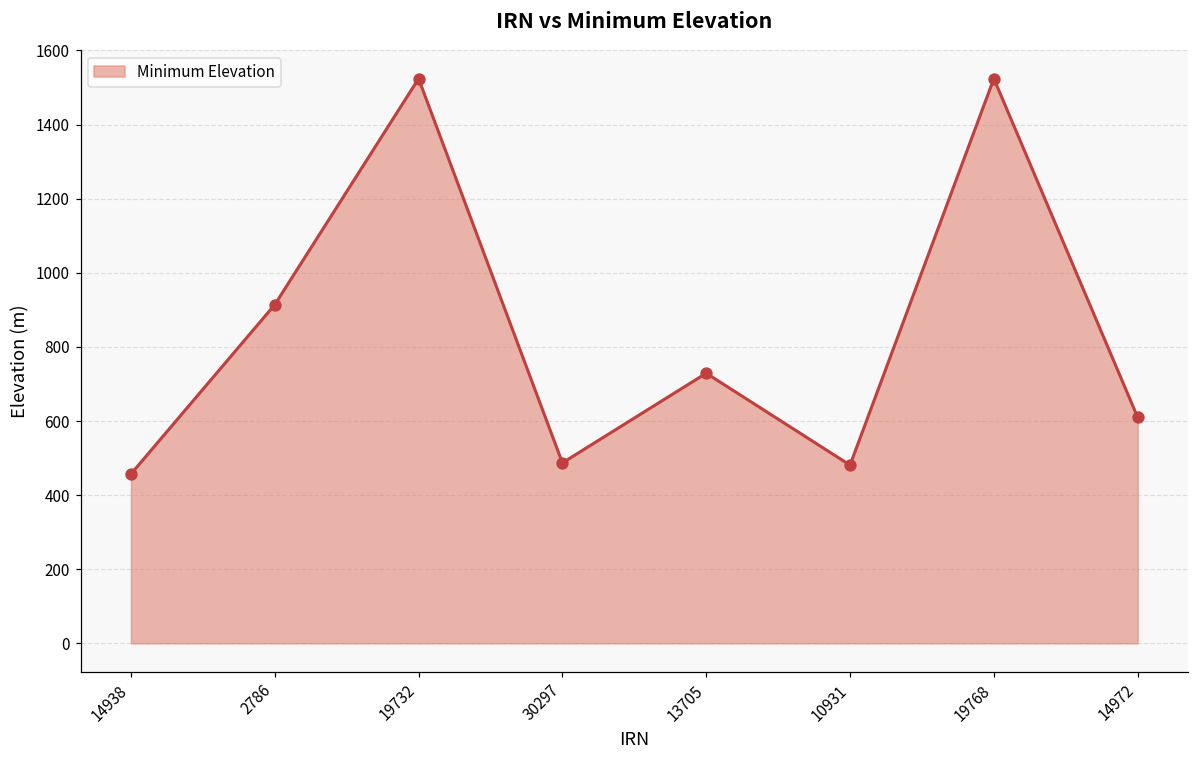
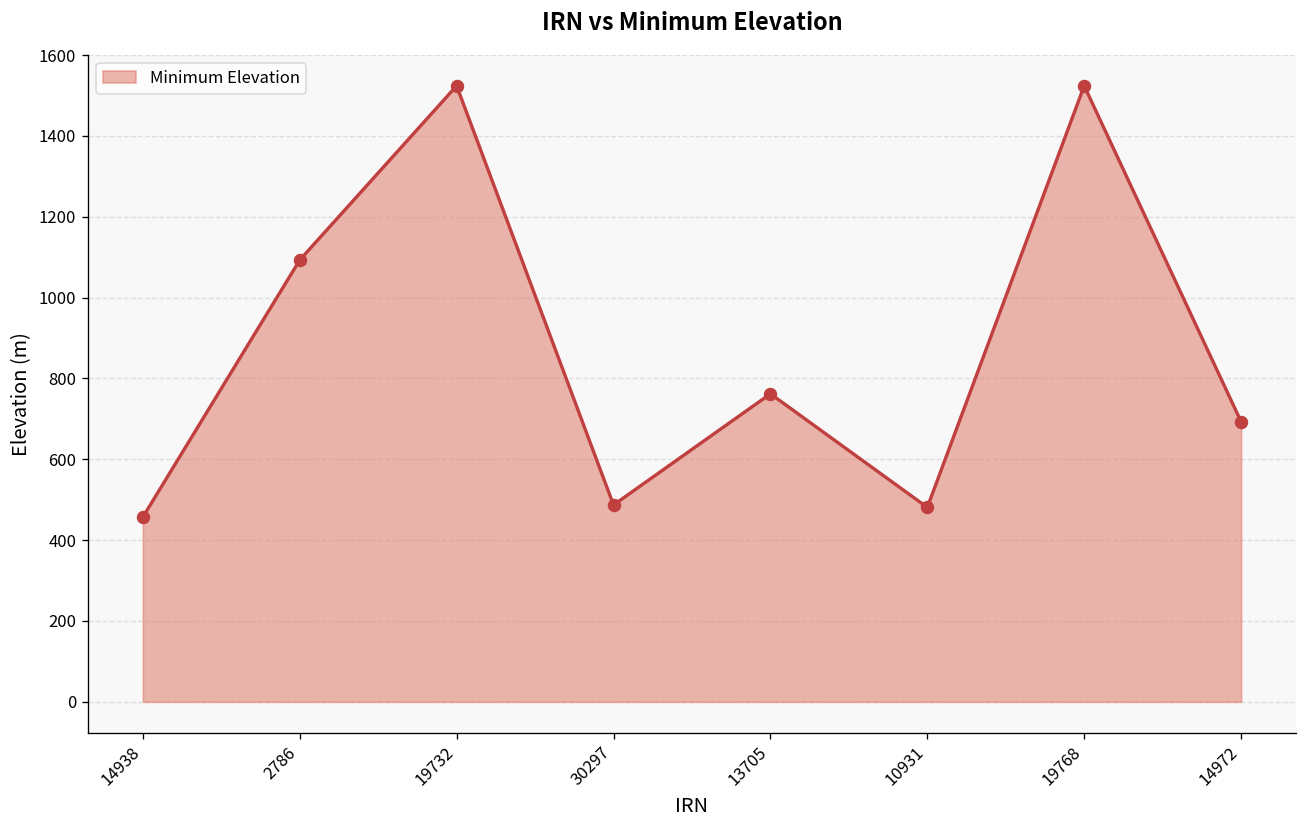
  {
    "14938": 460,
-   "2786": 910,
+   "2786": 1090,
    "19732": 1520,
    "30297": 490,
-   "13705": 730,
+   "13705": 760,
    "10931": 480,
    "19768": 1520,
-   "14972": 610
+   "14972": 690
  }
